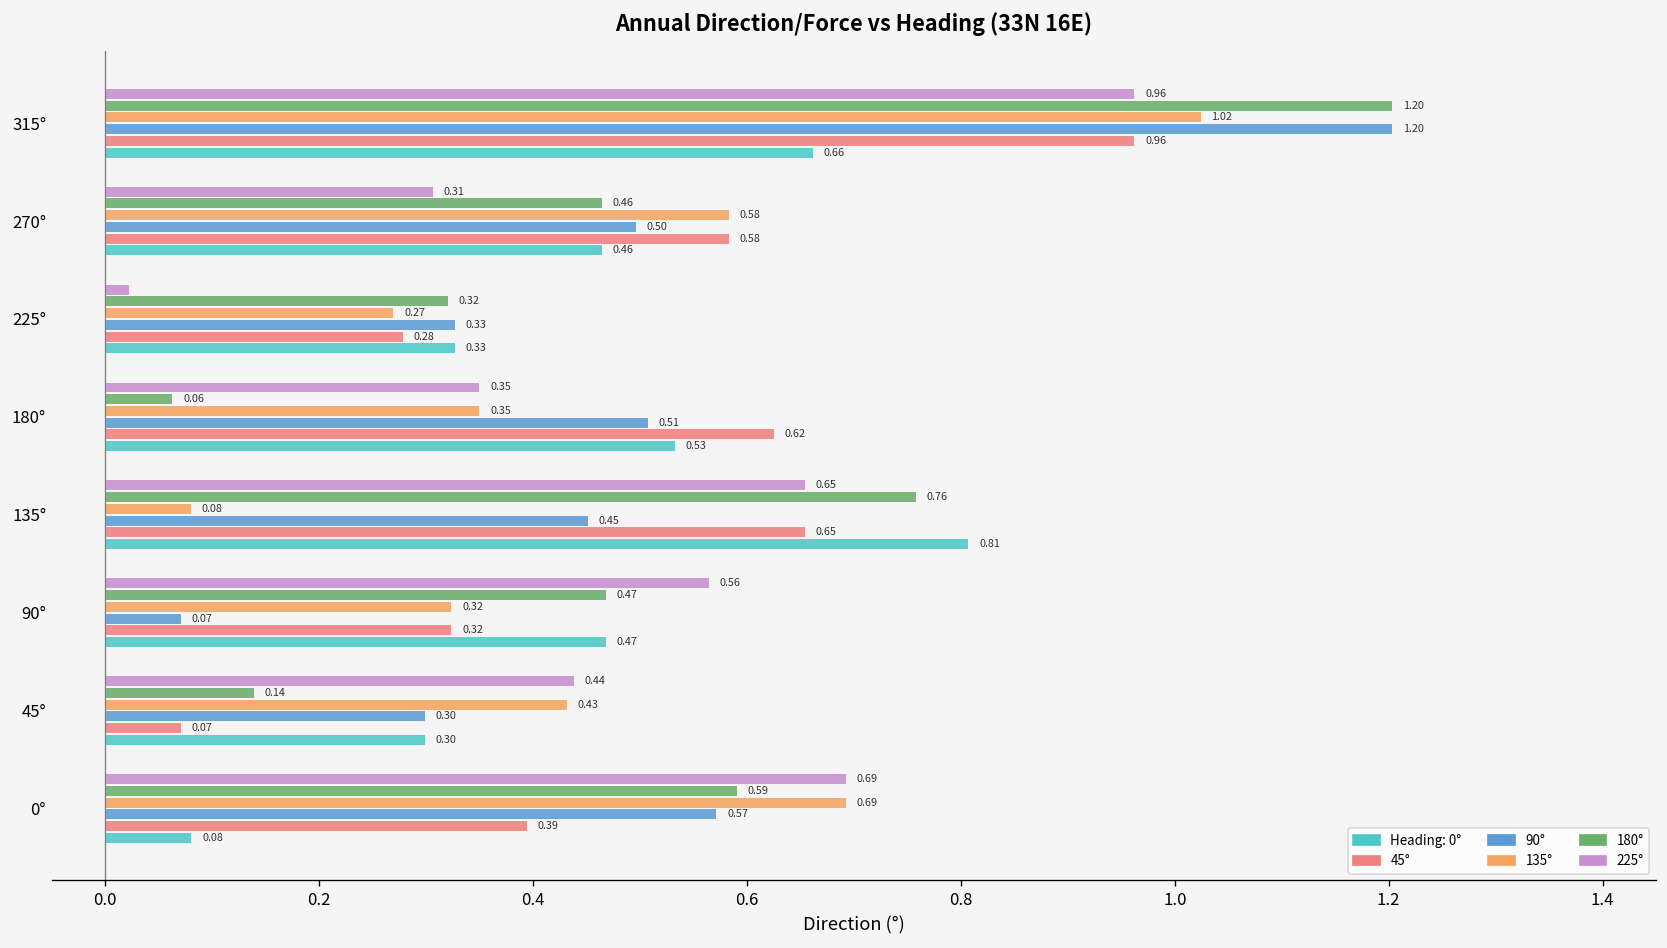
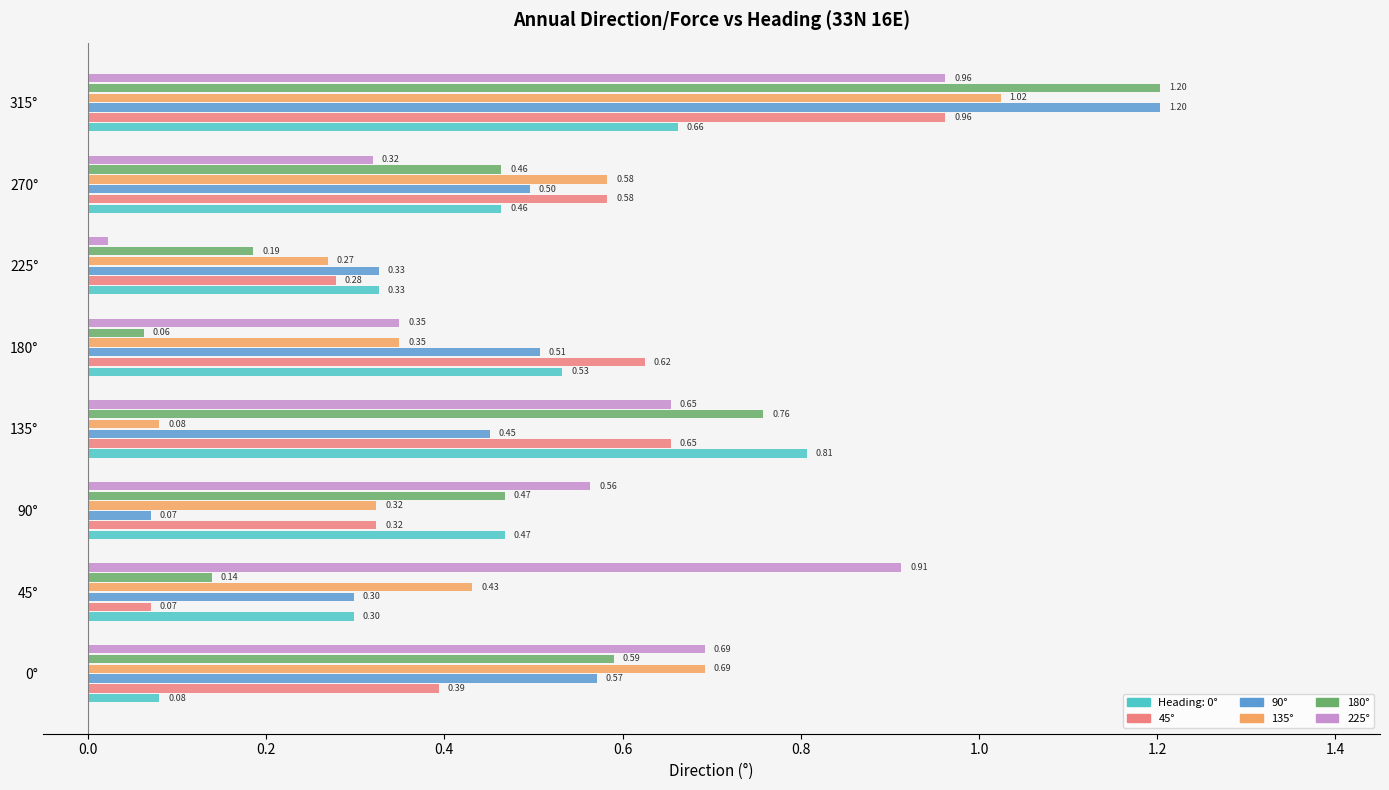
  {
    "180°": {
      "315°": 1.20,
      "270°": 0.46,
-     "225°": 0.32,
+     "225°": 0.19,
      "180°": 0.06,
      "135°": 0.76,
      "90°": 0.47,
      "45°": 0.14,
      "0°": 0.59
    },
    "225°": {
      "315°": 0.96,
-     "270°": 0.31,
+     "270°": 0.32,
      "180°": 0.35,
      "135°": 0.65,
      "90°": 0.56,
-     "45°": 0.44,
+     "45°": 0.91,
      "0°": 0.69
    }
  }
